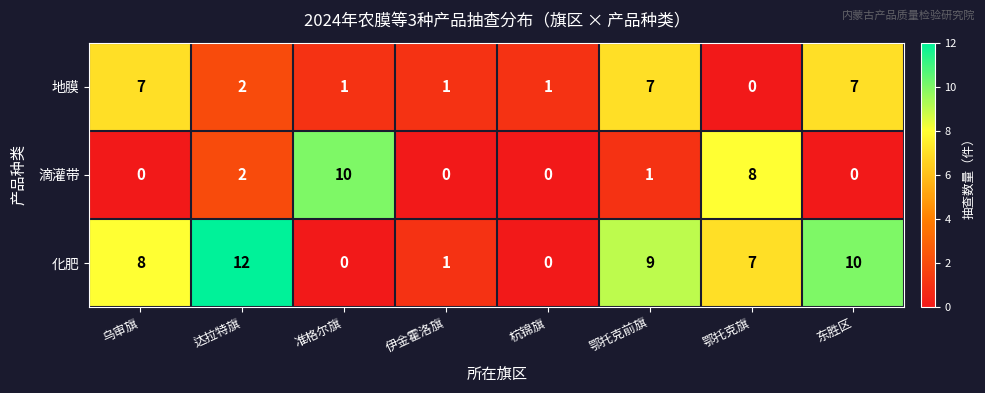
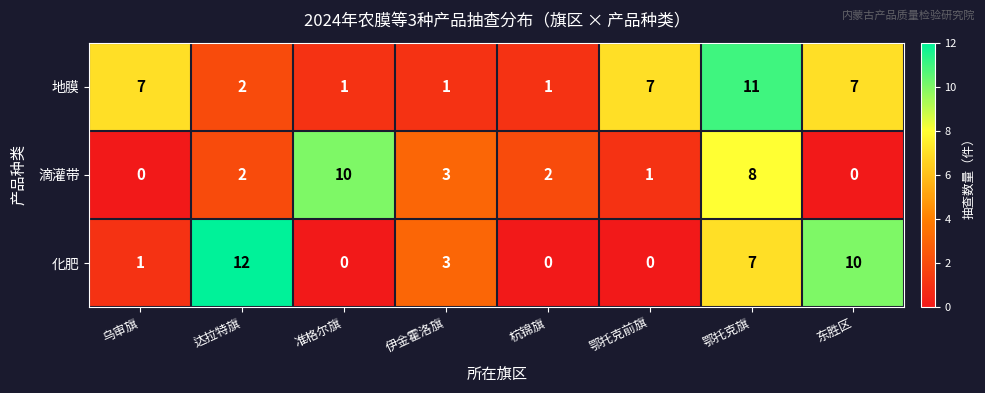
  {
    "地膜": {
      "乌审旗": 7,
      "达拉特旗": 2,
      "准格尔旗": 1,
      "伊金霍洛旗": 1,
      "杭锦旗": 1,
      "鄂托克前旗": 7,
-     "鄂托克旗": 0,
+     "鄂托克旗": 11,
      "东胜区": 7
    },
    "滴灌带": {
      "乌审旗": 0,
      "达拉特旗": 2,
      "准格尔旗": 10,
-     "伊金霍洛旗": 0,
-     "杭锦旗": 0,
+     "伊金霍洛旗": 3,
+     "杭锦旗": 2,
      "鄂托克前旗": 1,
      "鄂托克旗": 8,
      "东胜区": 0
    },
    "化肥": {
-     "乌审旗": 8,
+     "乌审旗": 1,
      "达拉特旗": 12,
      "准格尔旗": 0,
-     "伊金霍洛旗": 1,
+     "伊金霍洛旗": 3,
      "杭锦旗": 0,
-     "鄂托克前旗": 9,
+     "鄂托克前旗": 0,
      "鄂托克旗": 7,
      "东胜区": 10
    }
  }
